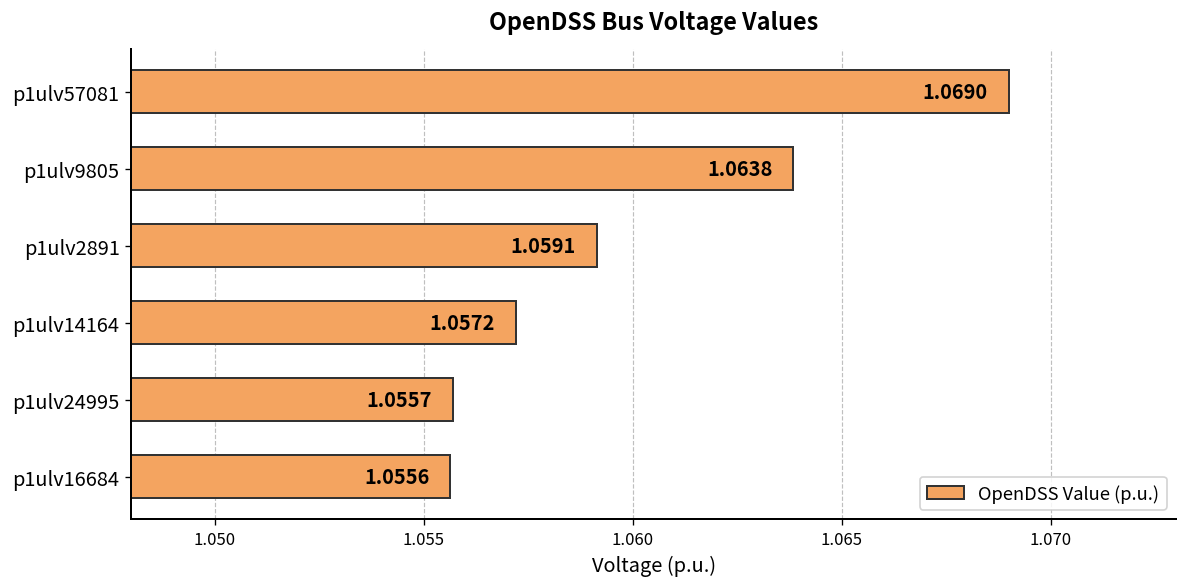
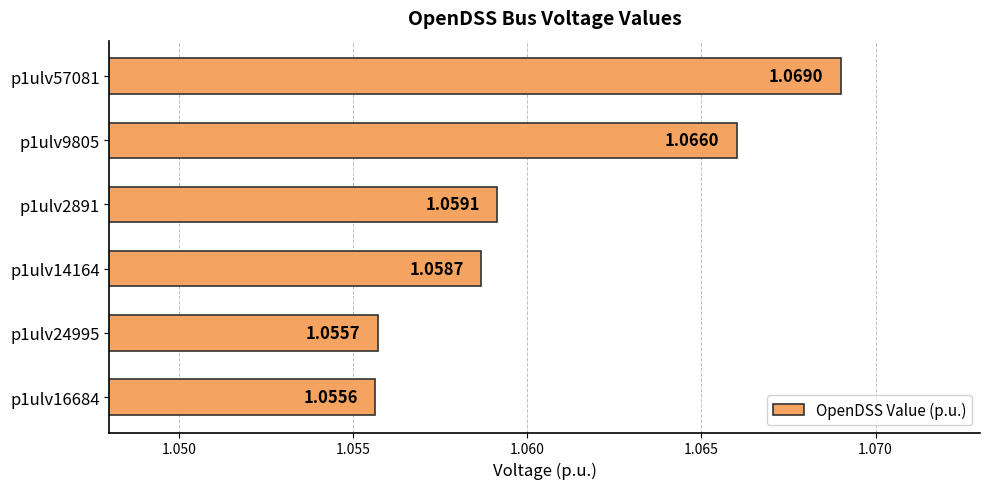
  {
    "p1ulv57081": 1.0690,
-   "p1ulv9805": 1.0638,
+   "p1ulv9805": 1.0660,
    "p1ulv2891": 1.0591,
-   "p1ulv14164": 1.0572,
+   "p1ulv14164": 1.0587,
    "p1ulv24995": 1.0557,
    "p1ulv16684": 1.0556
  }
